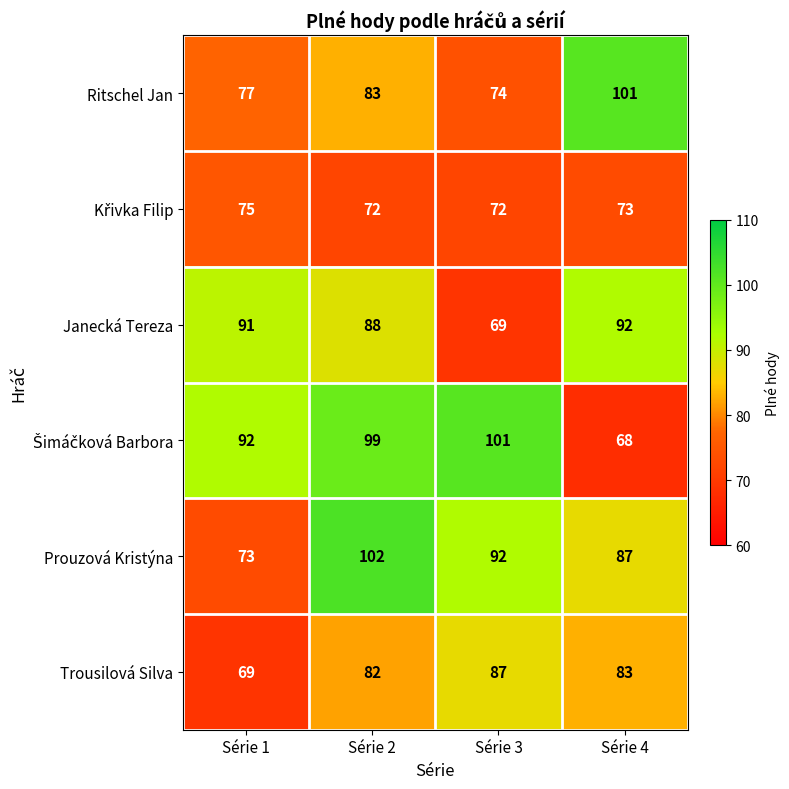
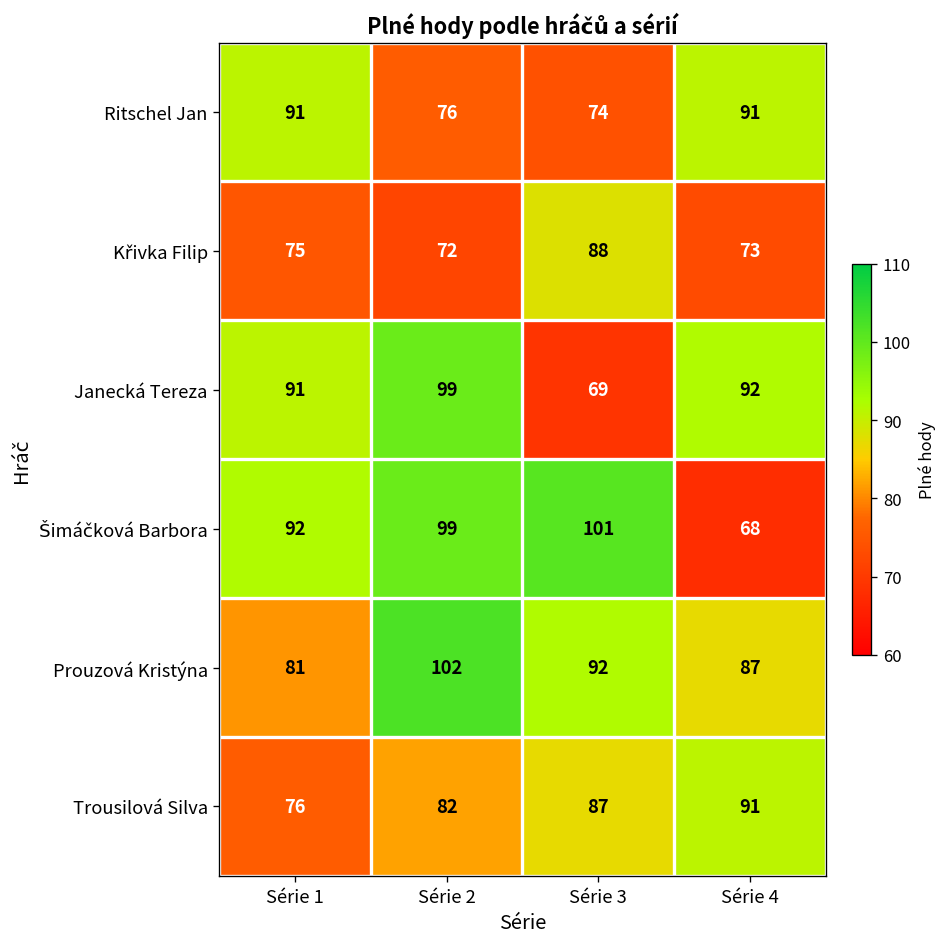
  {
    "Ritschel Jan": {
-     "Série 1": 77,
-     "Série 2": 83,
+     "Série 1": 91,
+     "Série 2": 76,
      "Série 3": 74,
-     "Série 4": 101
+     "Série 4": 91
    },
    "Křivka Filip": {
      "Série 1": 75,
      "Série 2": 72,
-     "Série 3": 72,
+     "Série 3": 88,
      "Série 4": 73
    },
    "Janecká Tereza": {
      "Série 1": 91,
-     "Série 2": 88,
+     "Série 2": 99,
      "Série 3": 69,
      "Série 4": 92
    },
    "Šimáčková Barbora": {
      "Série 1": 92,
      "Série 2": 99,
      "Série 3": 101,
      "Série 4": 68
    },
    "Prouzová Kristýna": {
-     "Série 1": 73,
+     "Série 1": 81,
      "Série 2": 102,
      "Série 3": 92,
      "Série 4": 87
    },
    "Trousilová Silva": {
-     "Série 1": 69,
+     "Série 1": 76,
      "Série 2": 82,
      "Série 3": 87,
-     "Série 4": 83
+     "Série 4": 91
    }
  }
